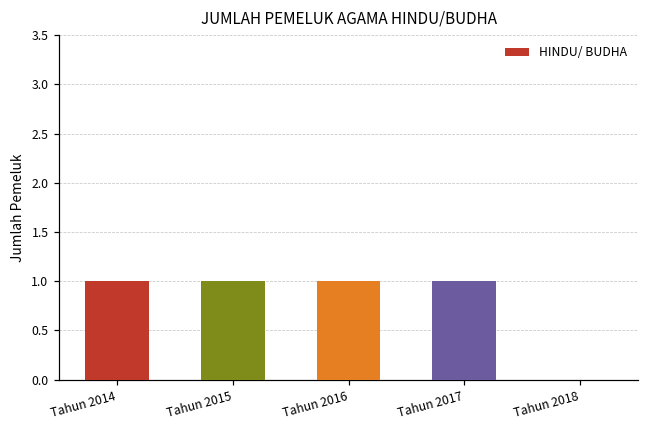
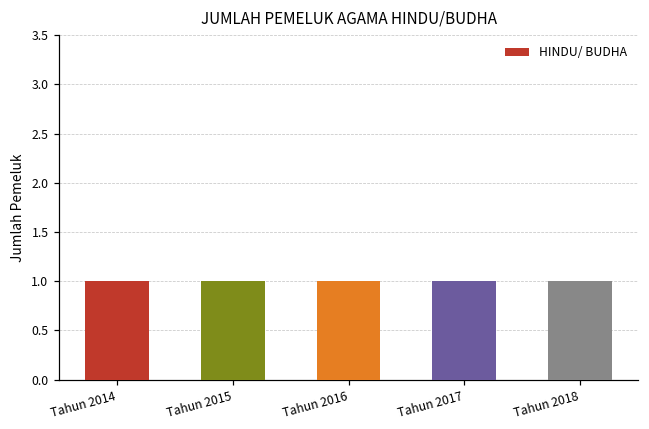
  {
    "Tahun 2014": 1,
    "Tahun 2015": 1,
    "Tahun 2016": 1,
    "Tahun 2017": 1,
-   "Tahun 2018": 0
+   "Tahun 2018": 1
  }
